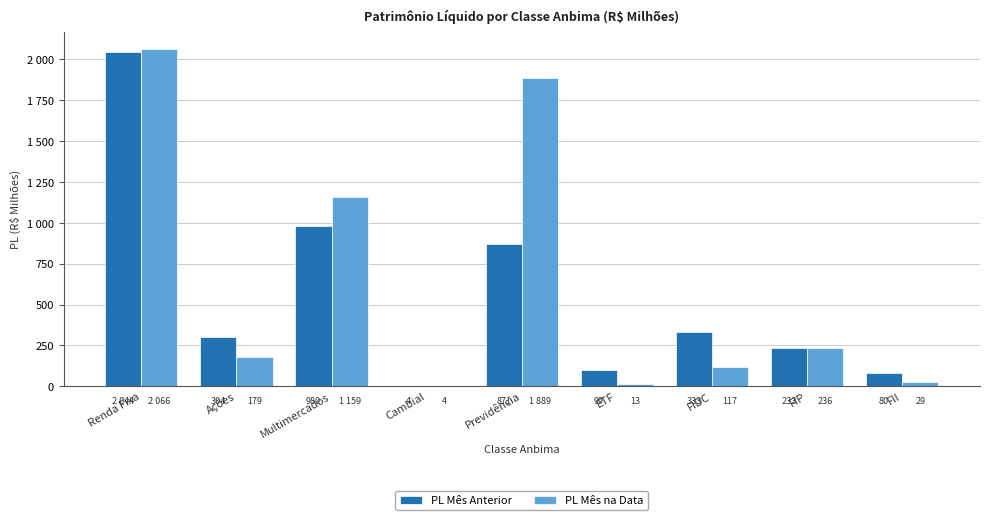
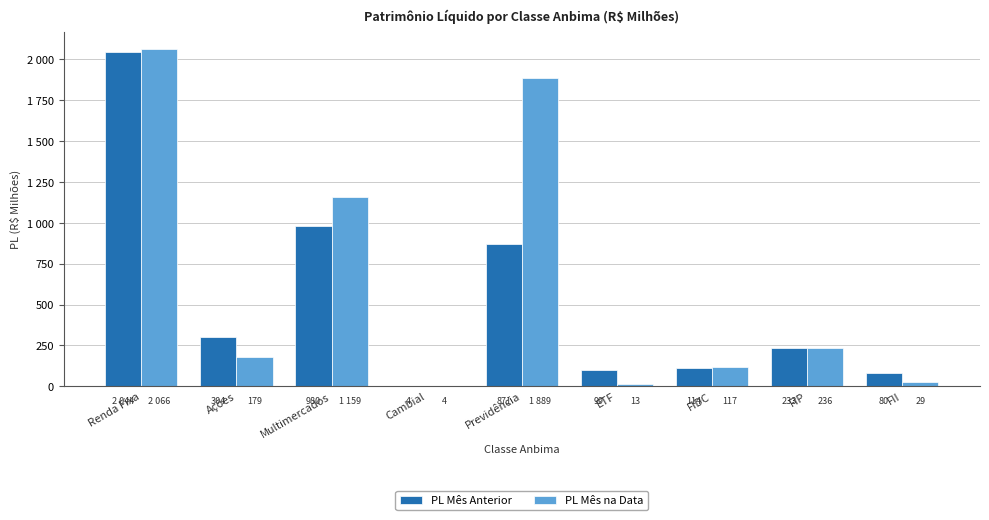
  {
    "PL Mês Anterior": {
      "Cambial": 4,
-     "FIDC": 333,
+     "FIDC": 114,
      "FII": 80
    },
    "PL Mês na Data": {
      "Cambial": 4,
      "ETF": 13,
      "FII": 29
    }
  }
